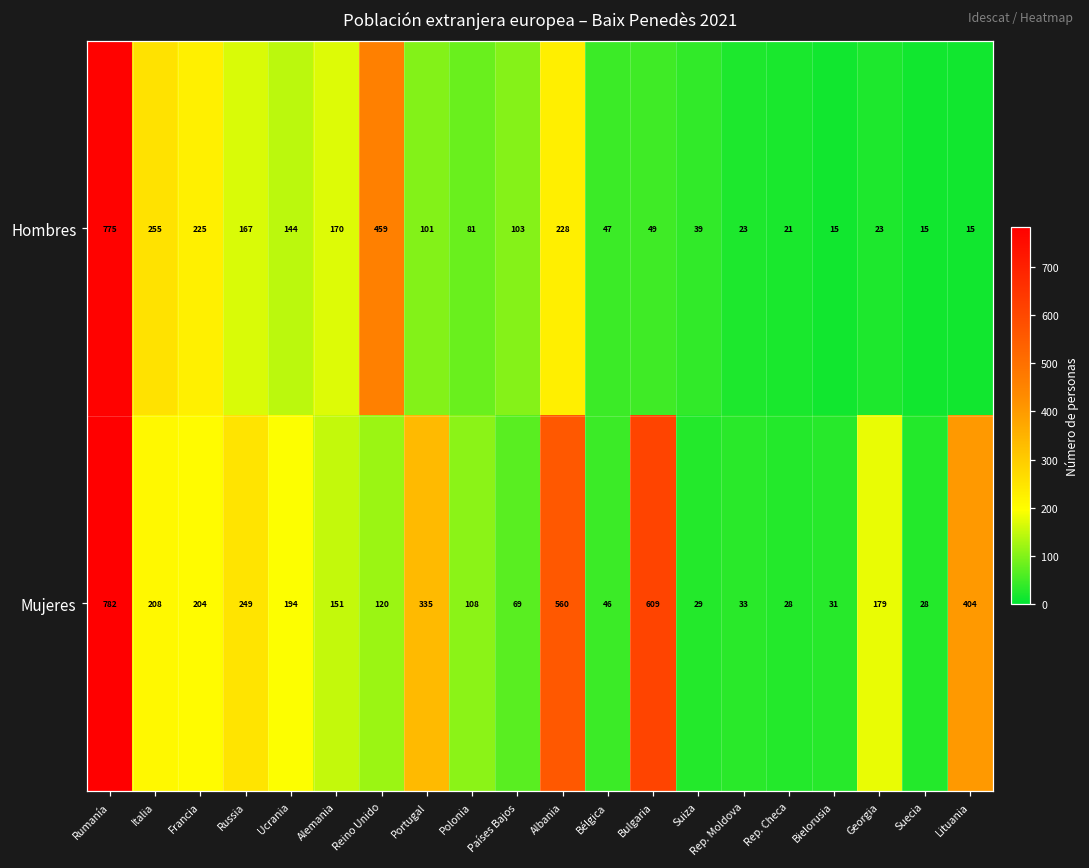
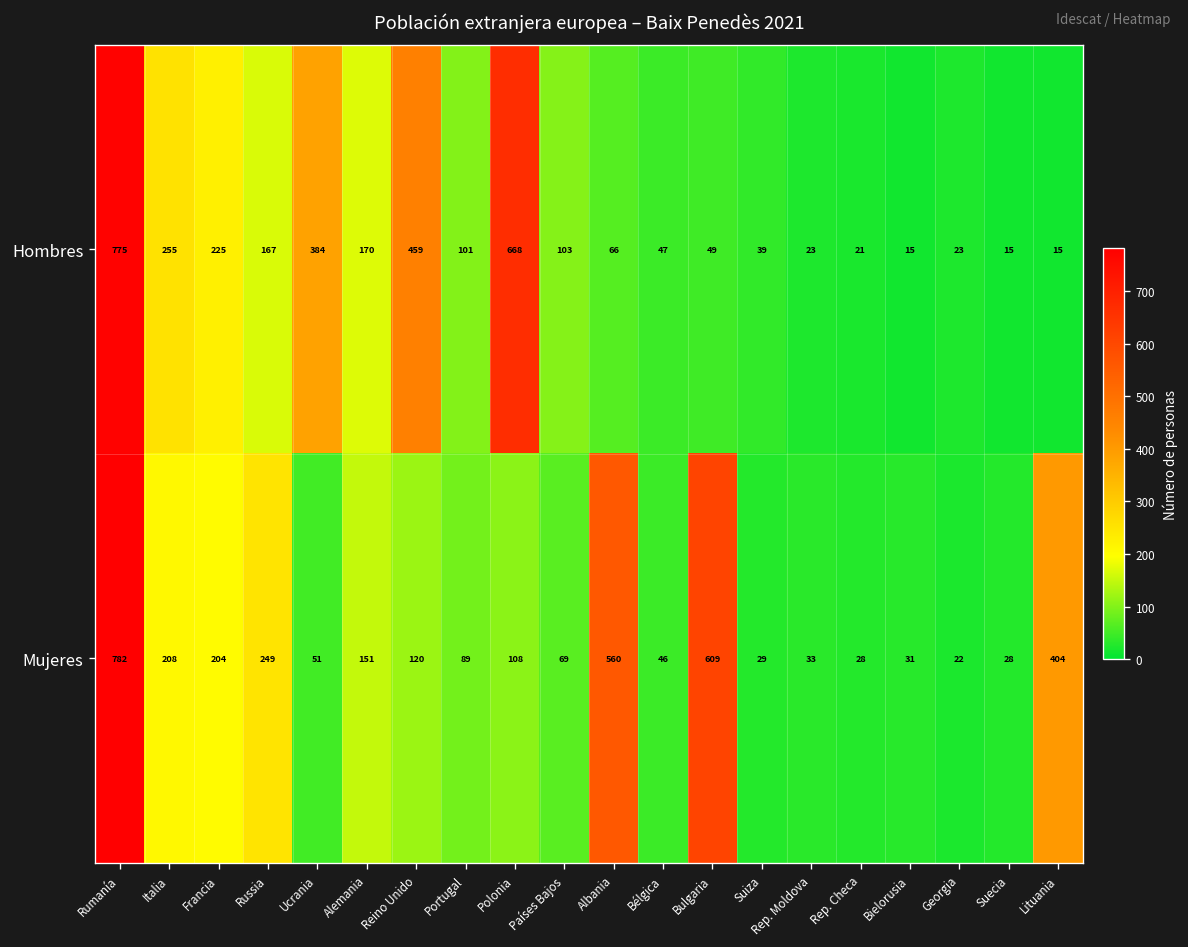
  {
    "Hombres": {
      "Rumanía": 775,
      "Italia": 255,
      "Francia": 225,
      "Russia": 167,
-     "Ucrania": 144,
+     "Ucrania": 384,
      "Alemania": 170,
      "Reino Unido": 459,
      "Portugal": 101,
-     "Polonia": 81,
+     "Polonia": 668,
      "Países Bajos": 103,
-     "Albania": 228,
+     "Albania": 66,
      "Bélgica": 47,
      "Bulgaria": 49,
      "Suiza": 39,
      "Rep. Moldova": 23,
      "Rep. Checa": 21,
      "Bielorusia": 15,
      "Georgia": 23,
      "Suecia": 15,
      "Lituania": 15
    },
    "Mujeres": {
      "Rumanía": 782,
      "Italia": 208,
      "Francia": 204,
      "Russia": 249,
-     "Ucrania": 194,
+     "Ucrania": 51,
      "Alemania": 151,
      "Reino Unido": 120,
-     "Portugal": 335,
+     "Portugal": 89,
      "Polonia": 108,
      "Países Bajos": 69,
      "Albania": 560,
      "Bélgica": 46,
      "Bulgaria": 609,
      "Suiza": 29,
      "Rep. Moldova": 33,
      "Rep. Checa": 28,
      "Bielorusia": 31,
-     "Georgia": 179,
+     "Georgia": 22,
      "Suecia": 28,
      "Lituania": 404
    }
  }
